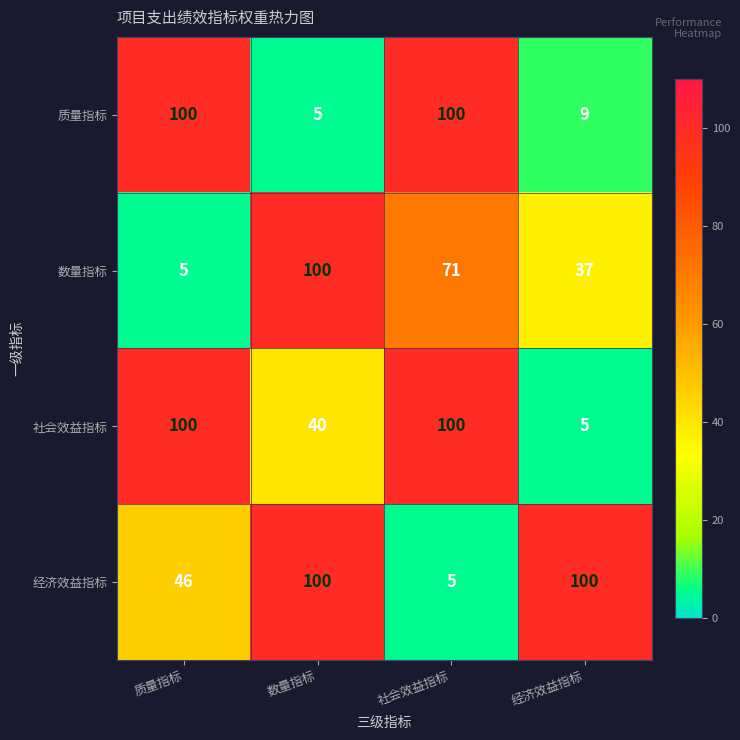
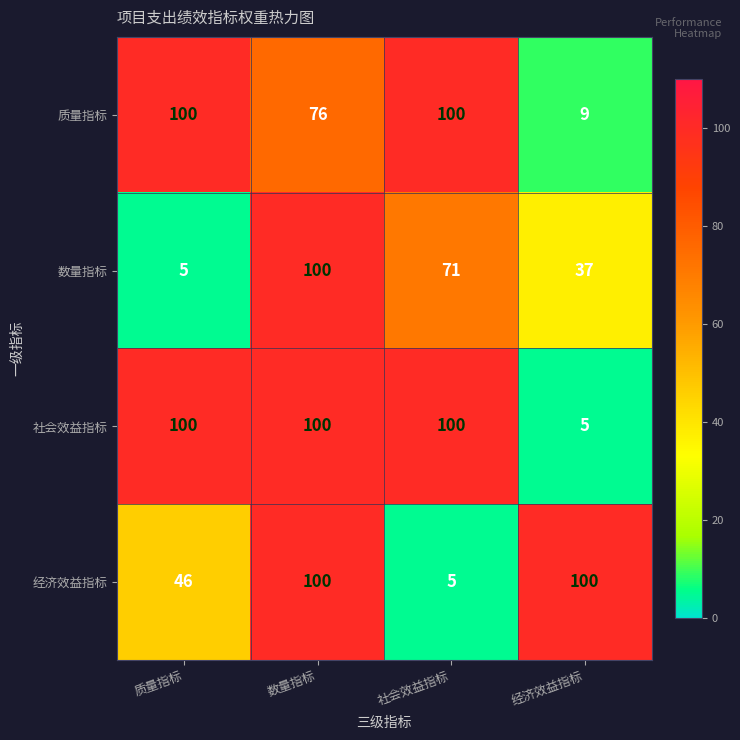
  {
    "质量指标": {
      "质量指标": 100,
-     "数量指标": 5,
+     "数量指标": 76,
      "社会效益指标": 100,
      "经济效益指标": 9
    },
    "数量指标": {
      "质量指标": 5,
      "数量指标": 100,
      "社会效益指标": 71,
      "经济效益指标": 37
    },
    "社会效益指标": {
      "质量指标": 100,
-     "数量指标": 40,
+     "数量指标": 100,
      "社会效益指标": 100,
      "经济效益指标": 5
    },
    "经济效益指标": {
      "质量指标": 46,
      "数量指标": 100,
      "社会效益指标": 5,
      "经济效益指标": 100
    }
  }
